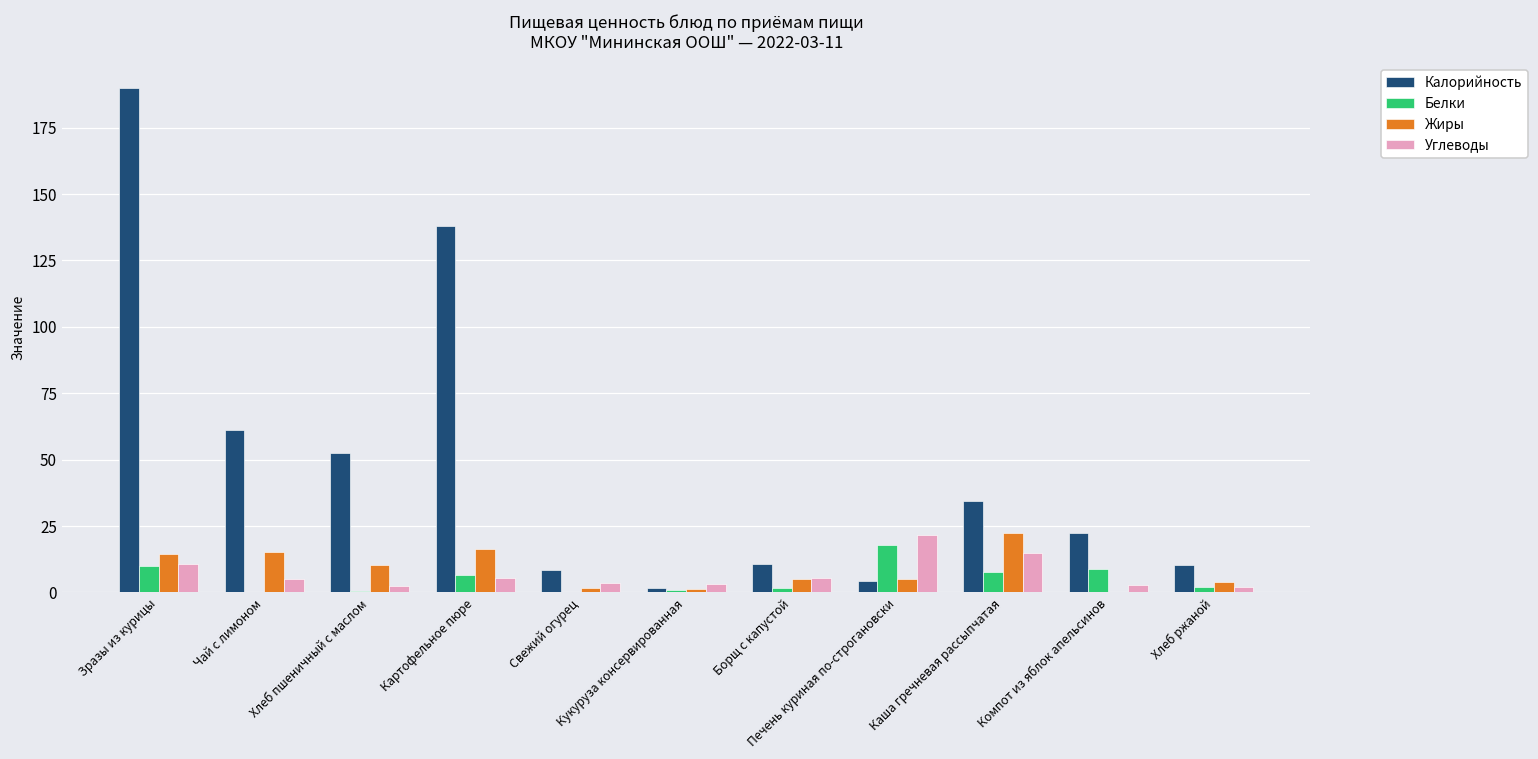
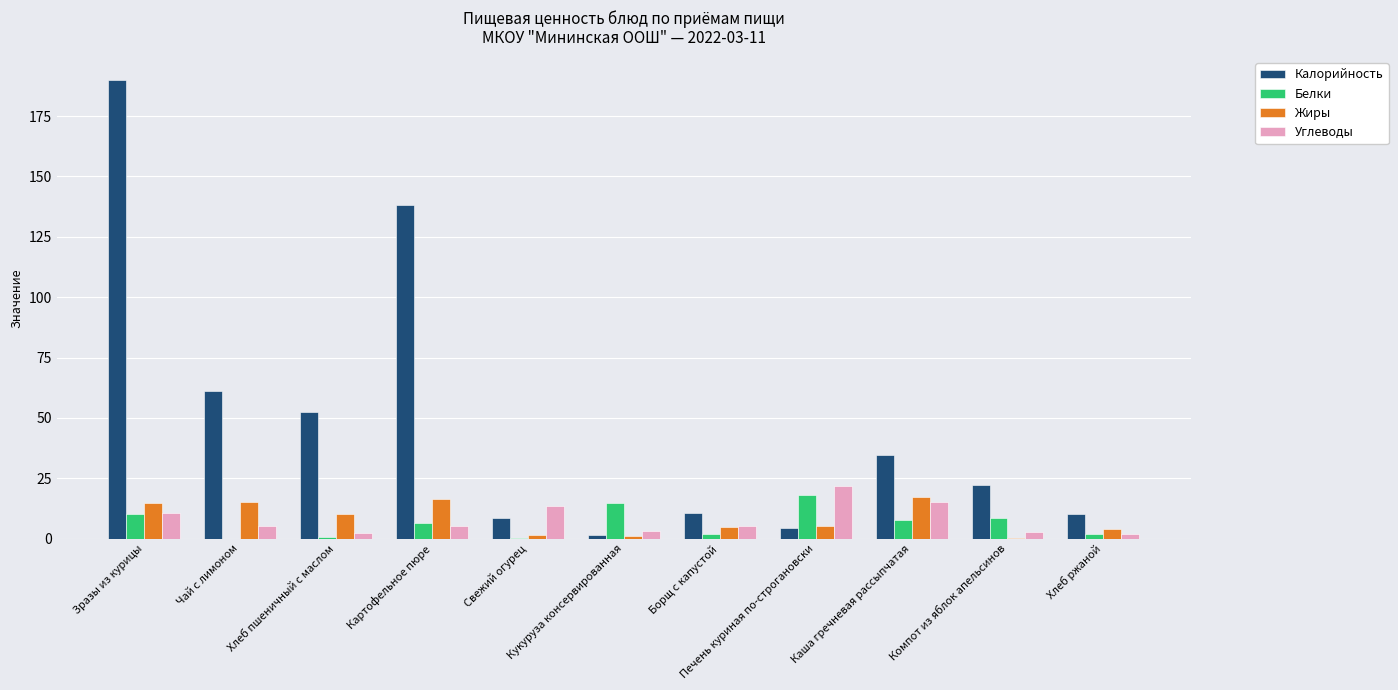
  {
    "Калорийность": {
      "Зразы из курицы": 190,
      "Чай с лимоном": 61,
      "Хлеб пшеничный с маслом": 52,
      "Картофельное пюре": 138,
      "Свежий огурец": 8,
      "Кукуруза консервированная": 2,
      "Борщ с капустой": 11,
      "Печень куриная по-строгановски": 4,
      "Каша гречневая рассыпчатая": 35,
      "Компот из яблок апельсинов": 22,
      "Хлеб ржаной": 10
    },
    "Белки": {
      "Зразы из курицы": 10,
      "Чай с лимоном": 0,
      "Картофельное пюре": 7,
-     "Кукуруза консервированная": 1,
+     "Кукуруза консервированная": 15,
      "Борщ с капустой": 2,
      "Печень куриная по-строгановски": 18,
      "Каша гречневая рассыпчатая": 8,
      "Компот из яблок апельсинов": 9,
      "Хлеб ржаной": 2
    },
    "Жиры": {
      "Зразы из курицы": 15,
      "Чай с лимоном": 15,
      "Хлеб пшеничный с маслом": 10,
      "Картофельное пюре": 16,
      "Свежий огурец": 2,
      "Кукуруза консервированная": 1,
      "Борщ с капустой": 5,
      "Печень куриная по-строгановски": 5,
-     "Каша гречневая рассыпчатая": 23,
+     "Каша гречневая рассыпчатая": 17,
      "Хлеб ржаной": 4
    },
    "Углеводы": {
      "Зразы из курицы": 11,
      "Чай с лимоном": 5,
      "Хлеб пшеничный с маслом": 2,
      "Картофельное пюре": 5,
-     "Свежий огурец": 4,
+     "Свежий огурец": 13,
      "Кукуруза консервированная": 3,
      "Борщ с капустой": 5,
      "Печень куриная по-строгановски": 22,
      "Каша гречневая рассыпчатая": 15,
      "Компот из яблок апельсинов": 3,
      "Хлеб ржаной": 2
    }
  }
